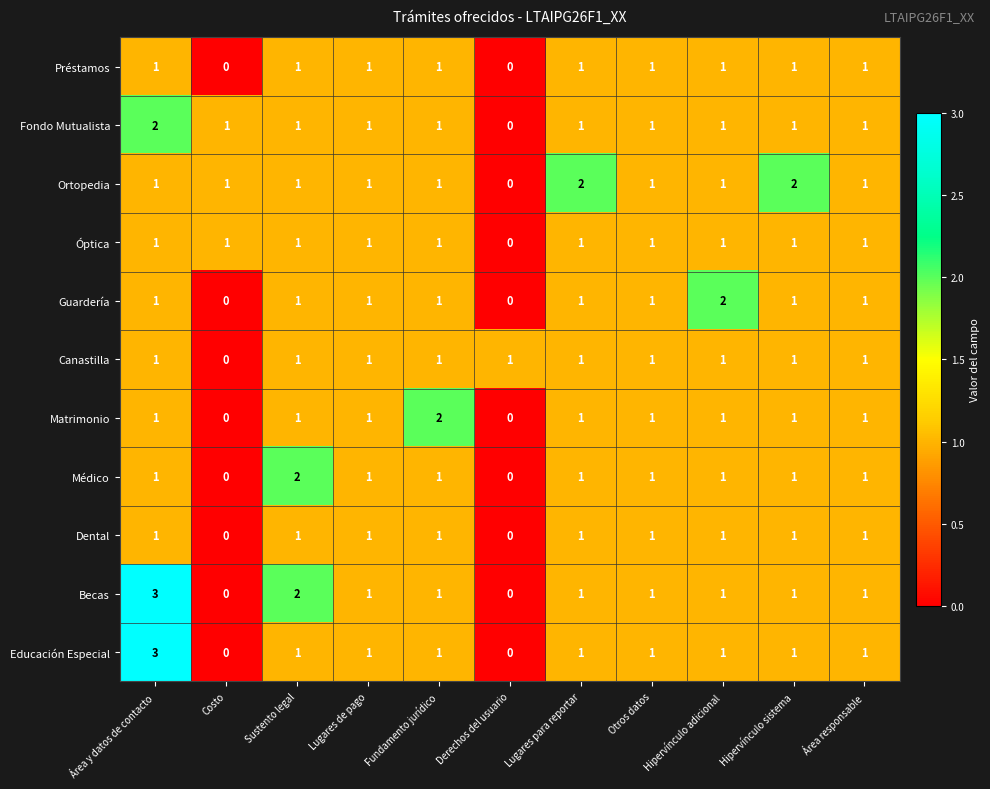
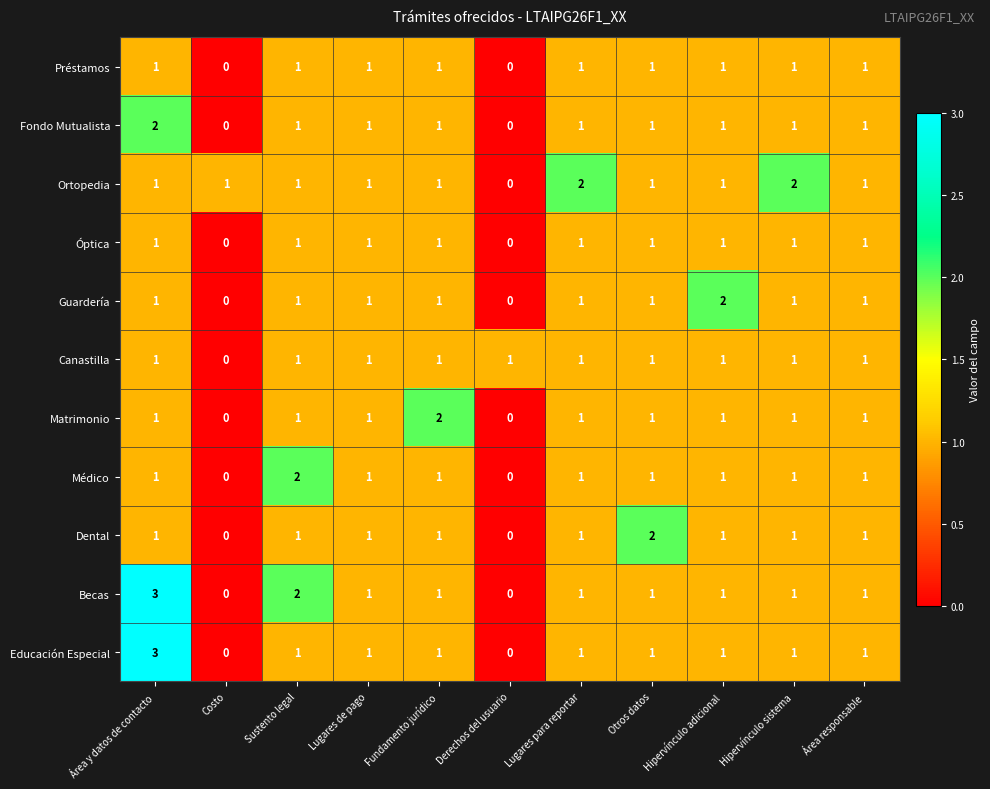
  {
    "Préstamos": {
      "Área y datos de contacto": 1,
      "Costo": 0,
      "Sustento legal": 1,
      "Lugares de pago": 1,
      "Fundamento jurídico": 1,
      "Derechos del usuario": 0,
      "Lugares para reportar": 1,
      "Otros datos": 1,
      "Hipervínculo adicional": 1,
      "Hipervínculo sistema": 1,
      "Área responsable": 1
    },
    "Fondo Mutualista": {
      "Área y datos de contacto": 2,
-     "Costo": 1,
+     "Costo": 0,
      "Sustento legal": 1,
      "Lugares de pago": 1,
      "Fundamento jurídico": 1,
      "Derechos del usuario": 0,
      "Lugares para reportar": 1,
      "Otros datos": 1,
      "Hipervínculo adicional": 1,
      "Hipervínculo sistema": 1,
      "Área responsable": 1
    },
    "Ortopedia": {
      "Área y datos de contacto": 1,
      "Costo": 1,
      "Sustento legal": 1,
      "Lugares de pago": 1,
      "Fundamento jurídico": 1,
      "Derechos del usuario": 0,
      "Lugares para reportar": 2,
      "Otros datos": 1,
      "Hipervínculo adicional": 1,
      "Hipervínculo sistema": 2,
      "Área responsable": 1
    },
    "Óptica": {
      "Área y datos de contacto": 1,
-     "Costo": 1,
+     "Costo": 0,
      "Sustento legal": 1,
      "Lugares de pago": 1,
      "Fundamento jurídico": 1,
      "Derechos del usuario": 0,
      "Lugares para reportar": 1,
      "Otros datos": 1,
      "Hipervínculo adicional": 1,
      "Hipervínculo sistema": 1,
      "Área responsable": 1
    },
    "Guardería": {
      "Área y datos de contacto": 1,
      "Costo": 0,
      "Sustento legal": 1,
      "Lugares de pago": 1,
      "Fundamento jurídico": 1,
      "Derechos del usuario": 0,
      "Lugares para reportar": 1,
      "Otros datos": 1,
      "Hipervínculo adicional": 2,
      "Hipervínculo sistema": 1,
      "Área responsable": 1
    },
    "Canastilla": {
      "Área y datos de contacto": 1,
      "Costo": 0,
      "Sustento legal": 1,
      "Lugares de pago": 1,
      "Fundamento jurídico": 1,
      "Derechos del usuario": 1,
      "Lugares para reportar": 1,
      "Otros datos": 1,
      "Hipervínculo adicional": 1,
      "Hipervínculo sistema": 1,
      "Área responsable": 1
    },
    "Matrimonio": {
      "Área y datos de contacto": 1,
      "Costo": 0,
      "Sustento legal": 1,
      "Lugares de pago": 1,
      "Fundamento jurídico": 2,
      "Derechos del usuario": 0,
      "Lugares para reportar": 1,
      "Otros datos": 1,
      "Hipervínculo adicional": 1,
      "Hipervínculo sistema": 1,
      "Área responsable": 1
    },
    "Médico": {
      "Área y datos de contacto": 1,
      "Costo": 0,
      "Sustento legal": 2,
      "Lugares de pago": 1,
      "Fundamento jurídico": 1,
      "Derechos del usuario": 0,
      "Lugares para reportar": 1,
      "Otros datos": 1,
      "Hipervínculo adicional": 1,
      "Hipervínculo sistema": 1,
      "Área responsable": 1
    },
    "Dental": {
      "Área y datos de contacto": 1,
      "Costo": 0,
      "Sustento legal": 1,
      "Lugares de pago": 1,
      "Fundamento jurídico": 1,
      "Derechos del usuario": 0,
      "Lugares para reportar": 1,
-     "Otros datos": 1,
+     "Otros datos": 2,
      "Hipervínculo adicional": 1,
      "Hipervínculo sistema": 1,
      "Área responsable": 1
    },
    "Becas": {
      "Área y datos de contacto": 3,
      "Costo": 0,
      "Sustento legal": 2,
      "Lugares de pago": 1,
      "Fundamento jurídico": 1,
      "Derechos del usuario": 0,
      "Lugares para reportar": 1,
      "Otros datos": 1,
      "Hipervínculo adicional": 1,
      "Hipervínculo sistema": 1,
      "Área responsable": 1
    },
    "Educación Especial": {
      "Área y datos de contacto": 3,
      "Costo": 0,
      "Sustento legal": 1,
      "Lugares de pago": 1,
      "Fundamento jurídico": 1,
      "Derechos del usuario": 0,
      "Lugares para reportar": 1,
      "Otros datos": 1,
      "Hipervínculo adicional": 1,
      "Hipervínculo sistema": 1,
      "Área responsable": 1
    }
  }
